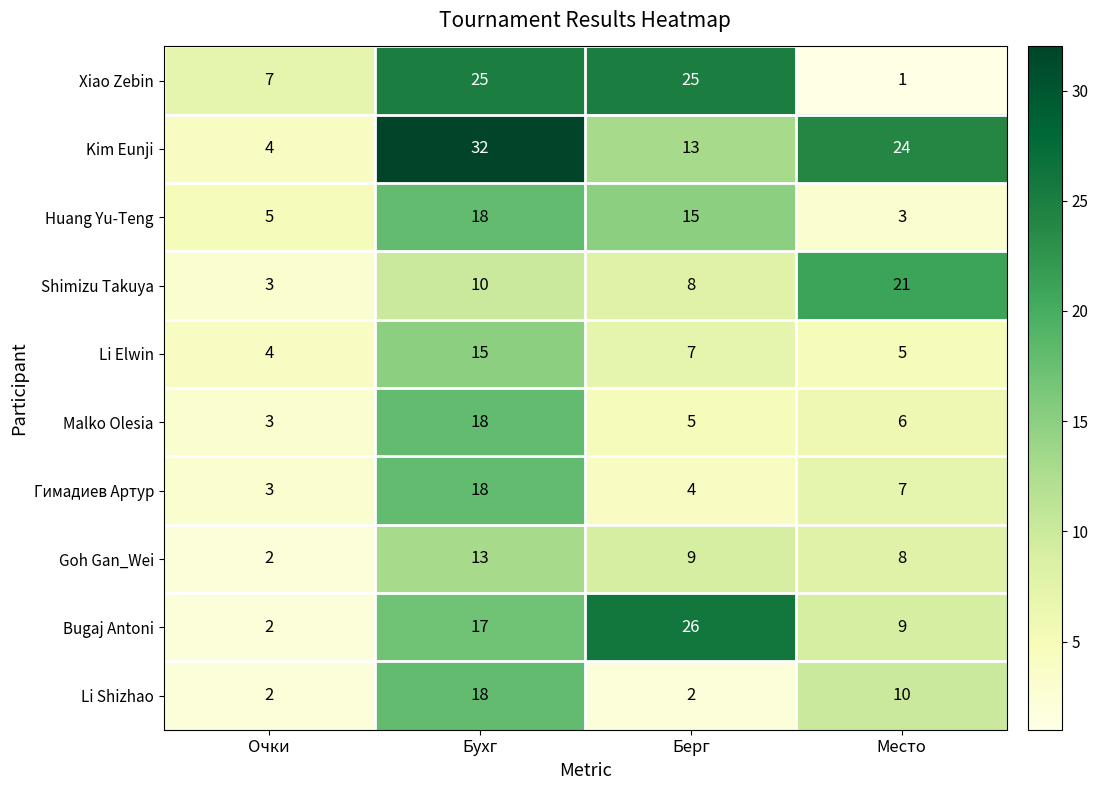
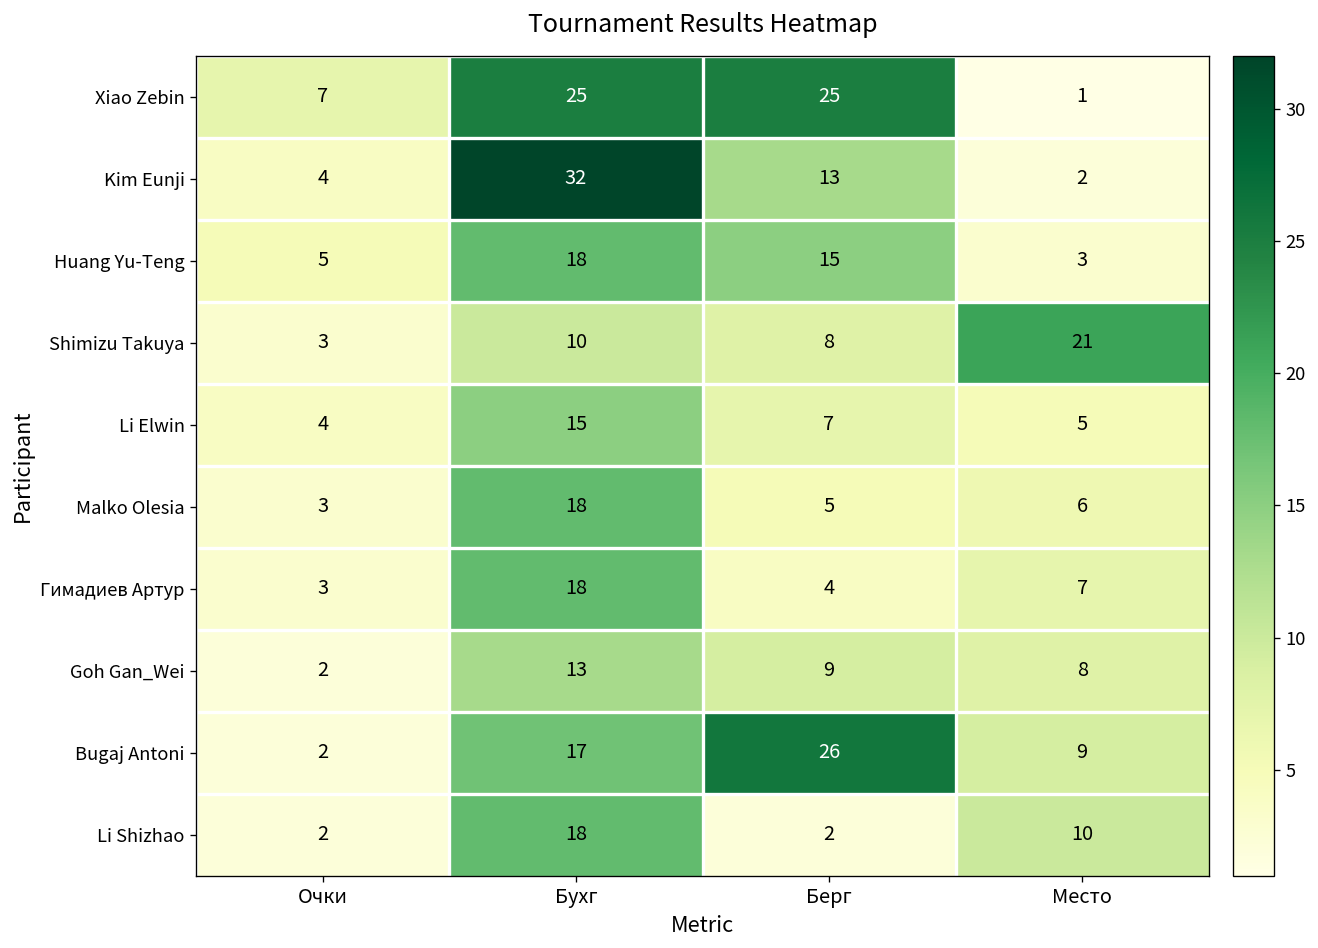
  {
    "Xiao Zebin": {
      "Очки": 7,
      "Бухг": 25,
      "Берг": 25,
      "Место": 1
    },
    "Kim Eunji": {
      "Очки": 4,
      "Бухг": 32,
      "Берг": 13,
-     "Место": 24
+     "Место": 2
    },
    "Huang Yu-Teng": {
      "Очки": 5,
      "Бухг": 18,
      "Берг": 15,
      "Место": 3
    },
    "Shimizu Takuya": {
      "Очки": 3,
      "Бухг": 10,
      "Берг": 8,
      "Место": 21
    },
    "Li Elwin": {
      "Очки": 4,
      "Бухг": 15,
      "Берг": 7,
      "Место": 5
    },
    "Malko Olesia": {
      "Очки": 3,
      "Бухг": 18,
      "Берг": 5,
      "Место": 6
    },
    "Гимадиев Артур": {
      "Очки": 3,
      "Бухг": 18,
      "Берг": 4,
      "Место": 7
    },
    "Goh Gan_Wei": {
      "Очки": 2,
      "Бухг": 13,
      "Берг": 9,
      "Место": 8
    },
    "Bugaj Antoni": {
      "Очки": 2,
      "Бухг": 17,
      "Берг": 26,
      "Место": 9
    },
    "Li Shizhao": {
      "Очки": 2,
      "Бухг": 18,
      "Берг": 2,
      "Место": 10
    }
  }
